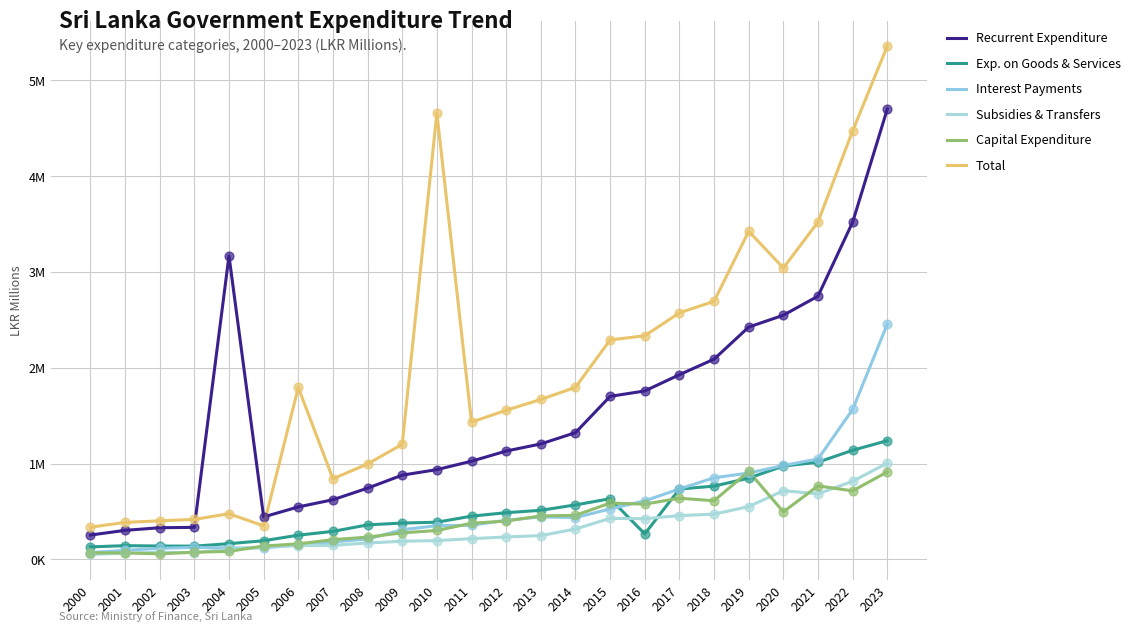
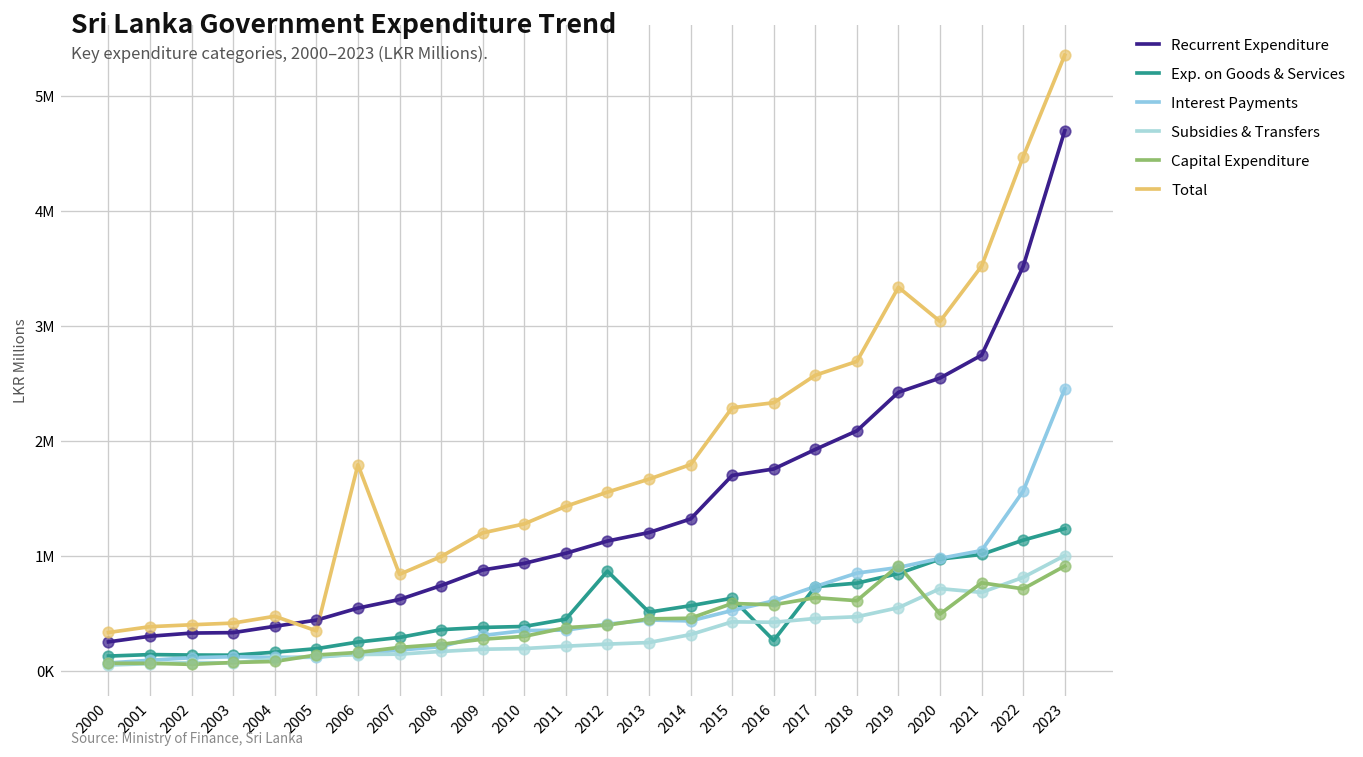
  {
    "Recurrent Expenditure": {
      "2000": 300000,
      "2001": 300000,
      "2002": 300000,
      "2003": 300000,
-     "2004": 3200000,
+     "2004": 400000,
      "2005": 400000,
      "2006": 500000,
      "2007": 600000,
      "2008": 700000,
      "2009": 900000,
      "2010": 900000,
      "2011": 1000000,
      "2012": 1100000,
      "2013": 1200000,
      "2014": 1300000,
      "2015": 1700000,
      "2016": 1800000,
      "2017": 1900000,
      "2018": 2100000,
      "2019": 2400000,
      "2020": 2500000,
      "2021": 2700000,
      "2022": 3500000,
      "2023": 4700000
    },
    "Exp. on Goods & Services": {
      "2000": 100000,
      "2001": 100000,
      "2004": 200000,
      "2005": 200000,
      "2006": 300000,
      "2007": 300000,
      "2008": 400000,
      "2009": 400000,
      "2010": 400000,
      "2011": 500000,
-     "2012": 500000,
+     "2012": 900000,
      "2013": 500000,
      "2014": 600000,
      "2015": 600000,
      "2016": 300000,
      "2018": 800000,
      "2019": 800000,
      "2021": 1000000,
      "2022": 1100000,
      "2023": 1200000
    },
    "Capital Expenditure": {
      "2009": 300000,
      "2010": 300000,
      "2015": 600000,
      "2016": 600000,
      "2017": 600000,
      "2018": 600000,
      "2020": 500000,
      "2021": 800000,
      "2022": 700000,
      "2023": 900000
    },
    "Total": {
      "2000": 300000,
      "2001": 400000,
      "2002": 400000,
      "2003": 400000,
      "2004": 500000,
      "2005": 300000,
      "2006": 1800000,
      "2007": 800000,
      "2008": 1000000,
      "2009": 1200000,
-     "2010": 4700000,
+     "2010": 1300000,
      "2011": 1400000,
      "2012": 1600000,
      "2013": 1700000,
      "2014": 1800000,
      "2015": 2300000,
      "2016": 2300000,
      "2017": 2600000,
      "2018": 2700000,
-     "2019": 3400000,
+     "2019": 3300000,
      "2020": 3000000,
      "2021": 3500000,
      "2022": 4500000,
      "2023": 5400000
    }
  }
